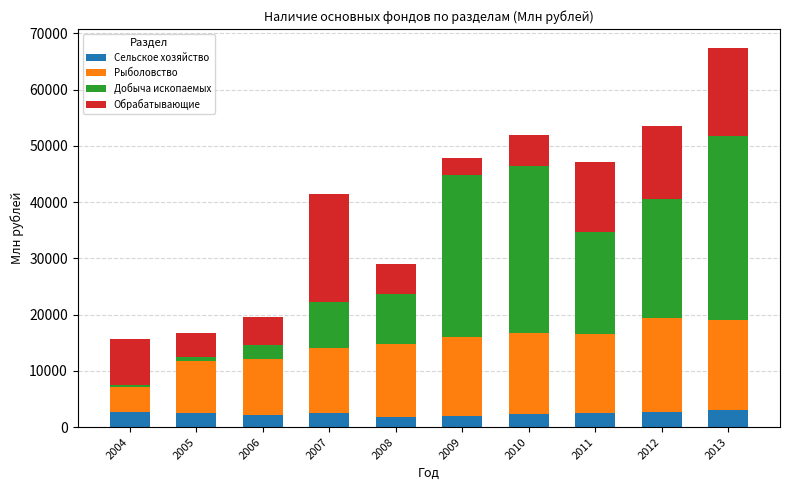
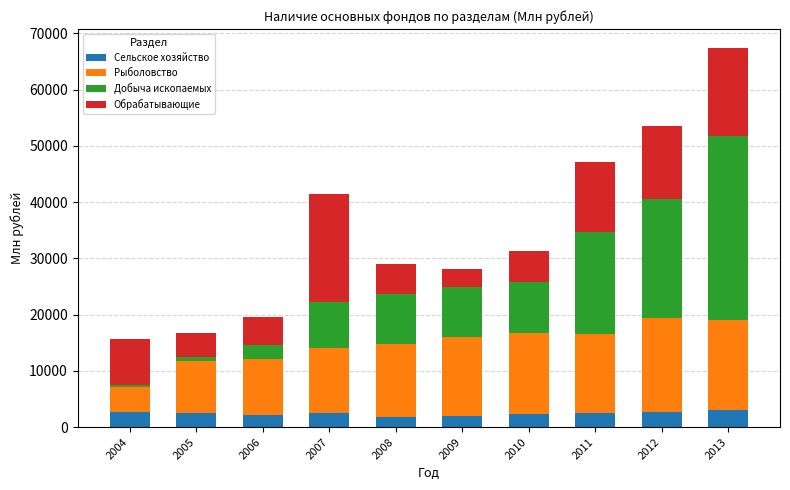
  {
    "Сельское хозяйство": {
      "2004": 3000,
      "2005": 3000,
      "2006": 2000,
      "2007": 2000,
      "2008": 2000,
      "2009": 2000,
      "2010": 2000,
      "2011": 2000,
      "2012": 3000,
      "2013": 3000
    },
    "Рыболовство": {
      "2004": 4000,
      "2005": 9000,
      "2006": 10000,
      "2007": 12000,
      "2008": 13000,
      "2009": 14000,
      "2010": 14000,
      "2011": 14000,
      "2012": 17000,
      "2013": 16000
    },
    "Добыча ископаемых": {
      "2004": 0,
      "2005": 1000,
      "2006": 3000,
      "2007": 8000,
      "2008": 9000,
-     "2009": 29000,
-     "2010": 30000,
+     "2009": 9000,
+     "2010": 9000,
      "2011": 18000,
      "2012": 21000,
      "2013": 33000
    },
    "Обрабатывающие": {
      "2004": 8000,
      "2005": 4000,
      "2006": 5000,
      "2007": 19000,
      "2008": 5000,
      "2009": 3000,
      "2010": 6000,
      "2011": 13000,
      "2012": 13000,
      "2013": 16000
    }
  }
